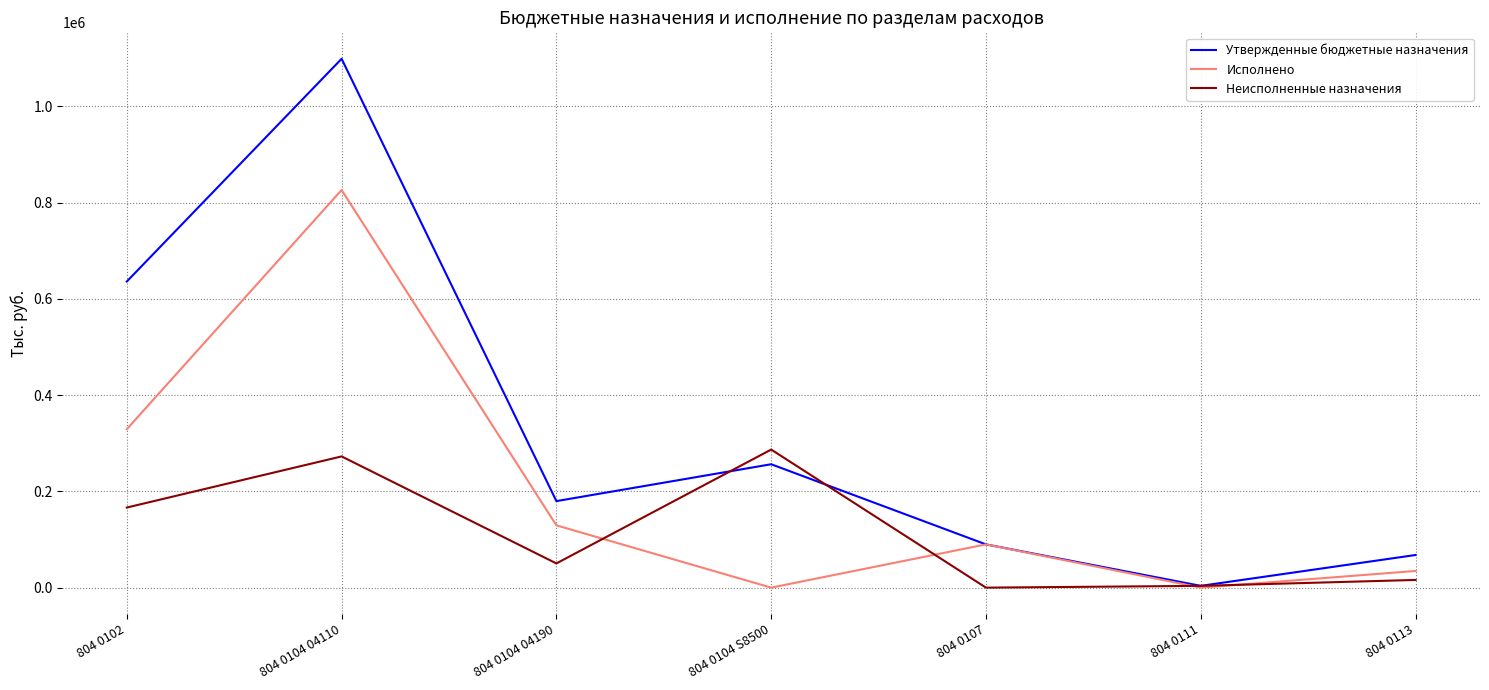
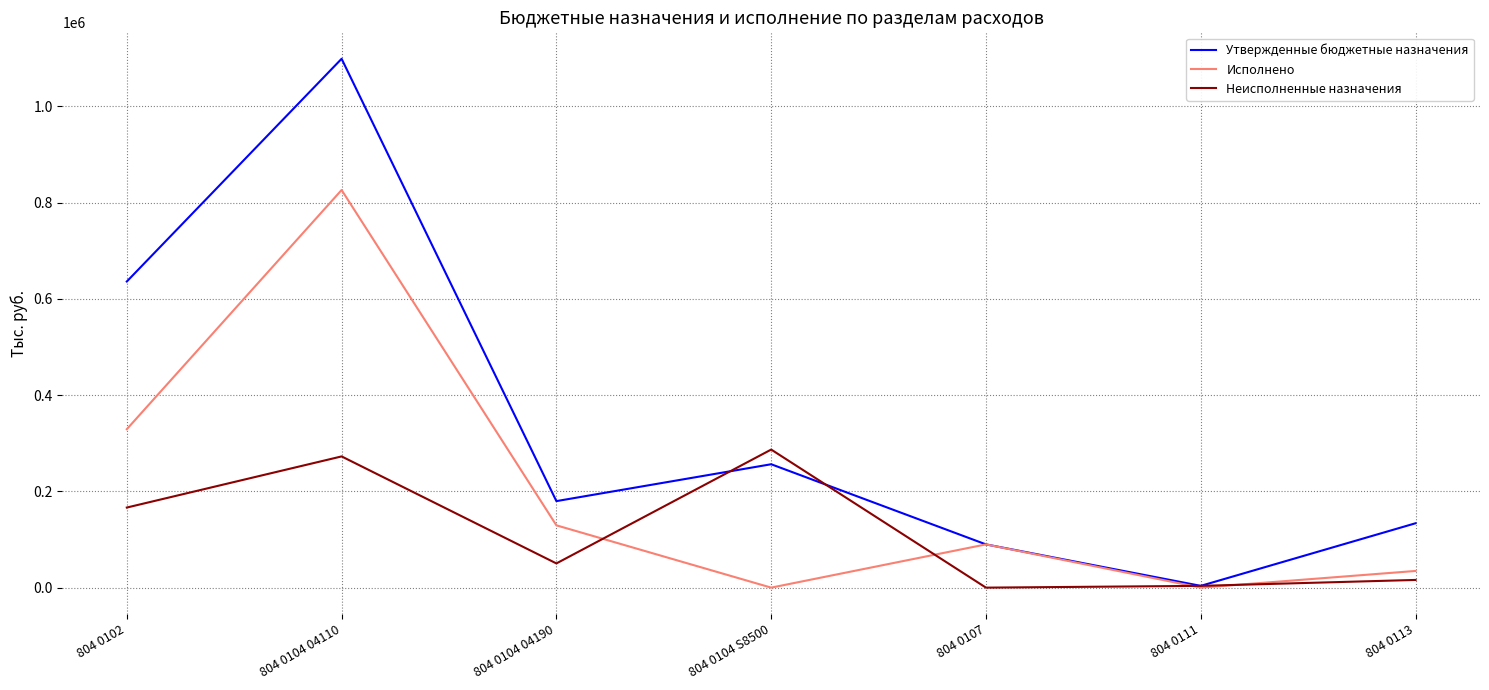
  {
    "Утвержденные бюджетные назначения": {
      "804 0102": 640000,
      "804 0104 04110": 1100000,
      "804 0104 04190": 180000,
      "804 0104 S8500": 260000,
-     "804 0113": 70000
+     "804 0113": 130000
    },
    "Исполнено": {
      "804 0102": 330000,
      "804 0104 04110": 830000,
      "804 0104 04190": 130000,
      "804 0104 S8500": 0,
      "804 0113": 30000
    },
    "Неисполненные назначения": {
      "804 0102": 170000,
      "804 0104 04110": 270000,
      "804 0104 04190": 50000,
      "804 0104 S8500": 290000,
      "804 0107": 0,
      "804 0113": 20000
    }
  }
